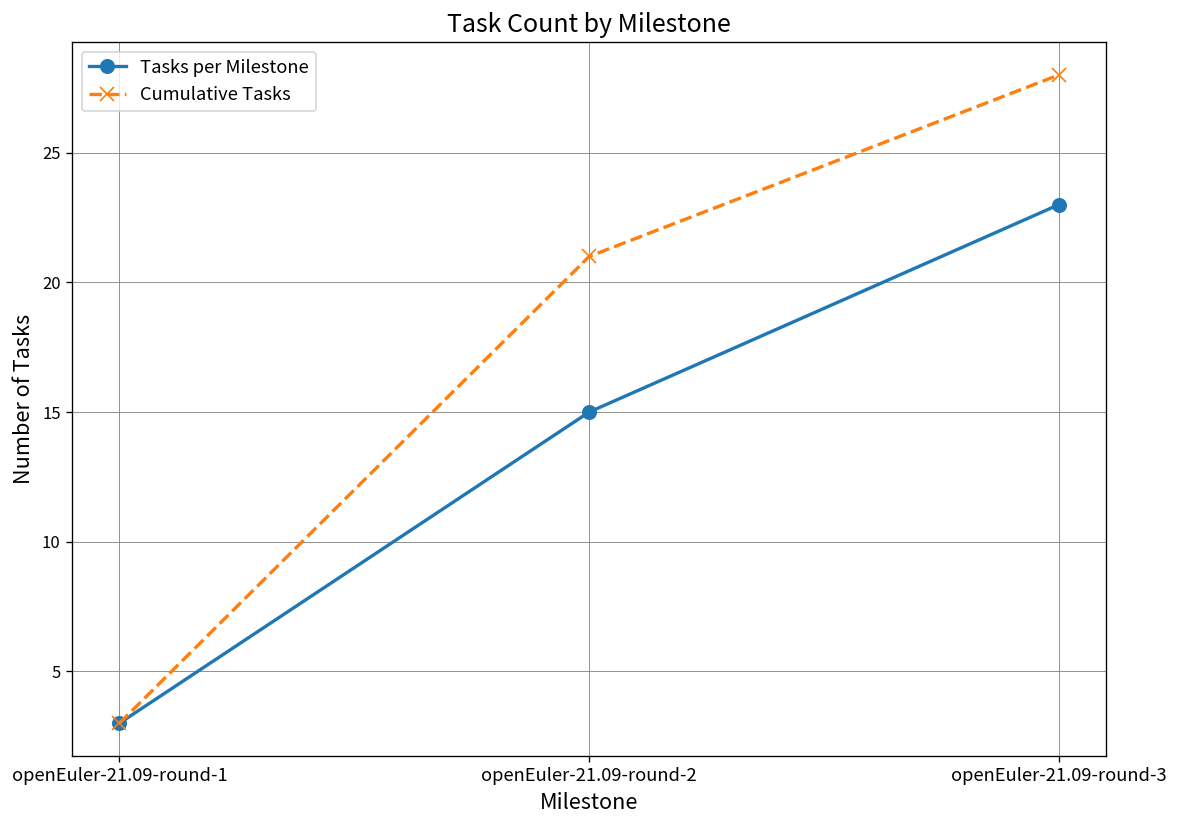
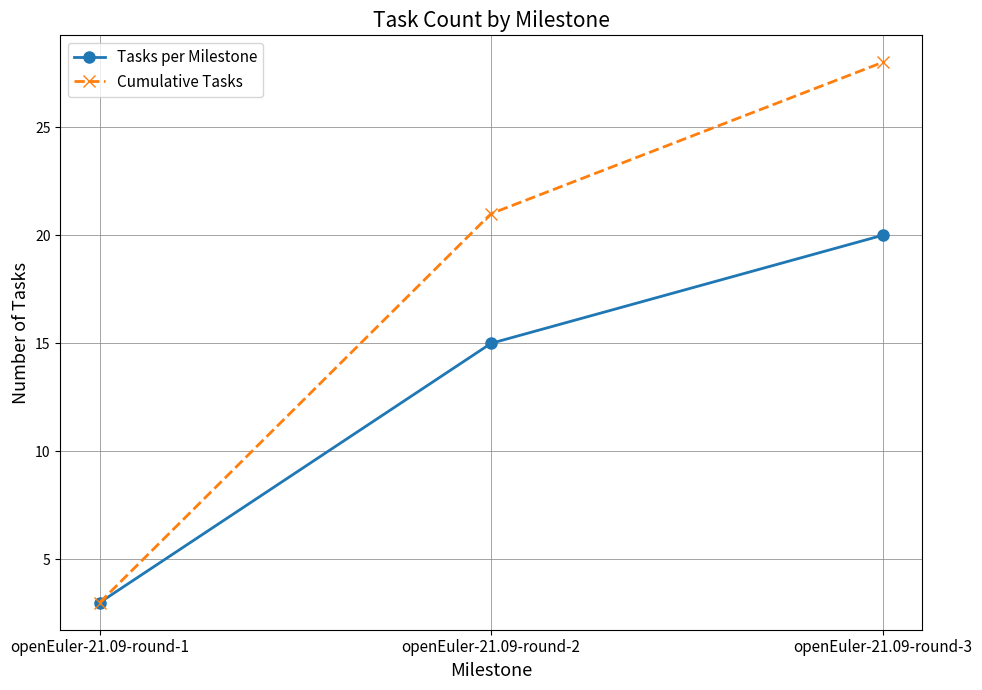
  {
    "Tasks per Milestone": {
      "openEuler-21.09-round-2": 15,
-     "openEuler-21.09-round-3": 23
+     "openEuler-21.09-round-3": 20
    },
    "Cumulative Tasks": {
      "openEuler-21.09-round-2": 21,
      "openEuler-21.09-round-3": 28
    }
  }
